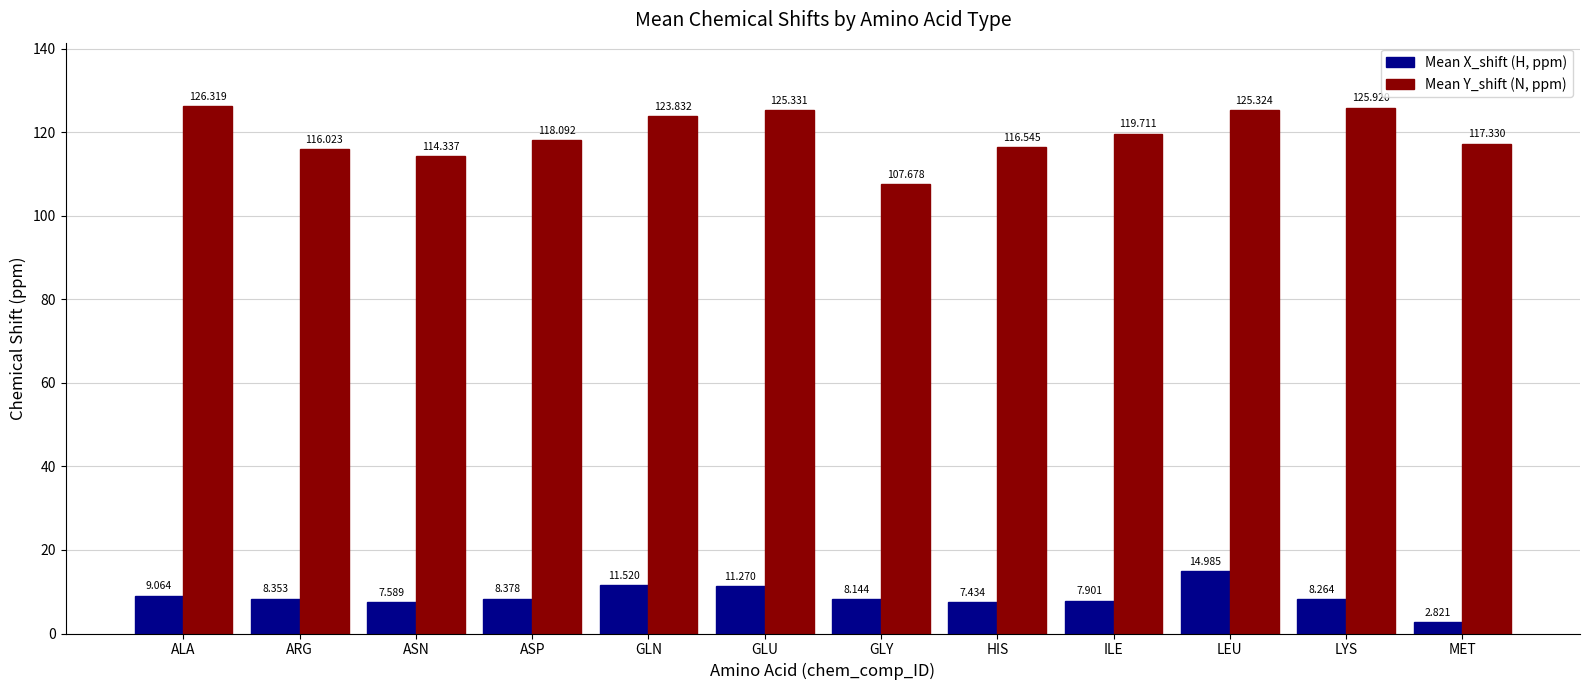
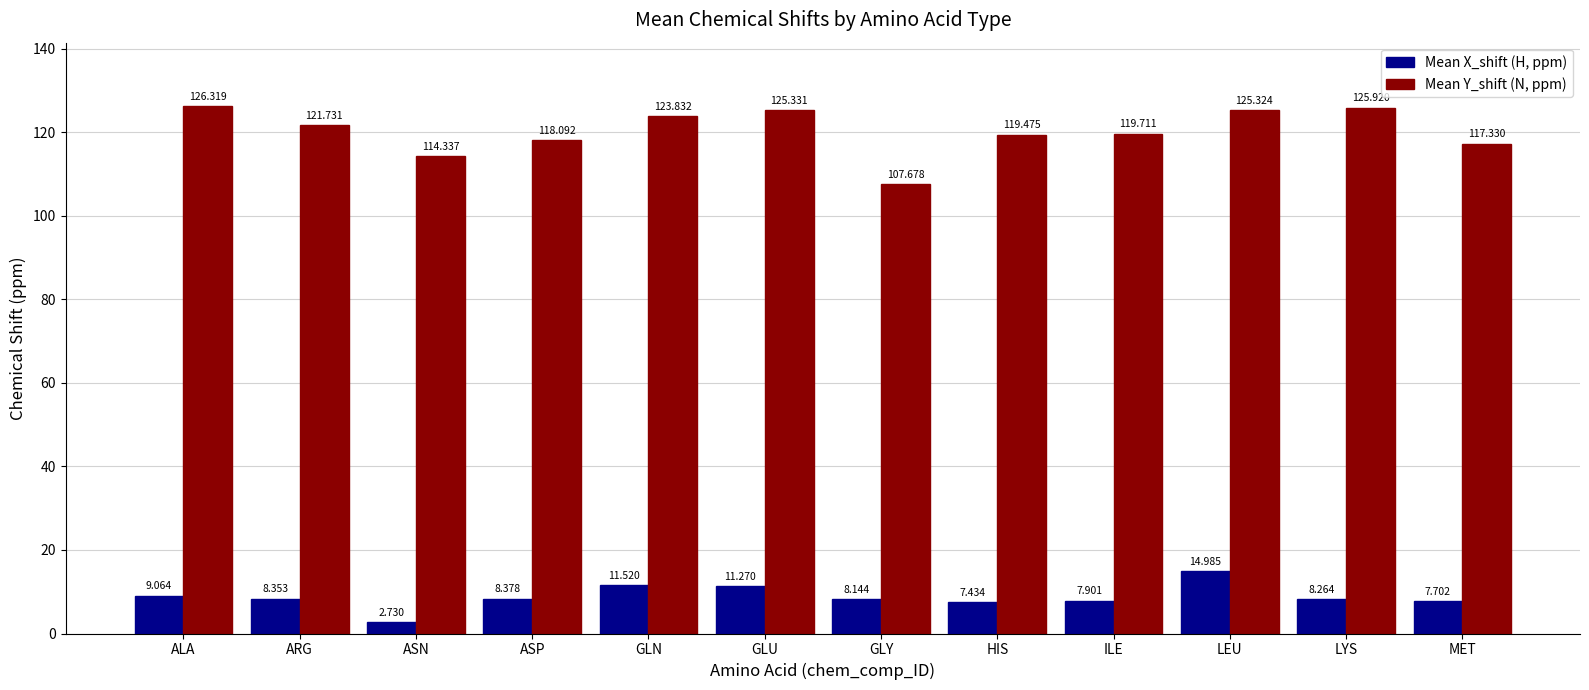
  {
    "Mean X_shift (H, ppm)": {
      "ALA": 9.064,
      "ARG": 8.353,
-     "ASN": 7.589,
+     "ASN": 2.730,
      "ASP": 8.378,
      "GLN": 11.520,
      "GLU": 11.270,
      "GLY": 8.144,
      "HIS": 7.434,
      "ILE": 7.901,
      "LEU": 14.985,
      "LYS": 8.264,
-     "MET": 2.821
+     "MET": 7.702
    },
    "Mean Y_shift (N, ppm)": {
      "ALA": 126.319,
-     "ARG": 116.023,
+     "ARG": 121.731,
      "ASN": 114.337,
      "ASP": 118.092,
      "GLN": 123.832,
      "GLU": 125.331,
      "GLY": 107.678,
-     "HIS": 116.545,
+     "HIS": 119.475,
      "ILE": 119.711,
      "LEU": 125.324,
      "MET": 117.330
    }
  }
